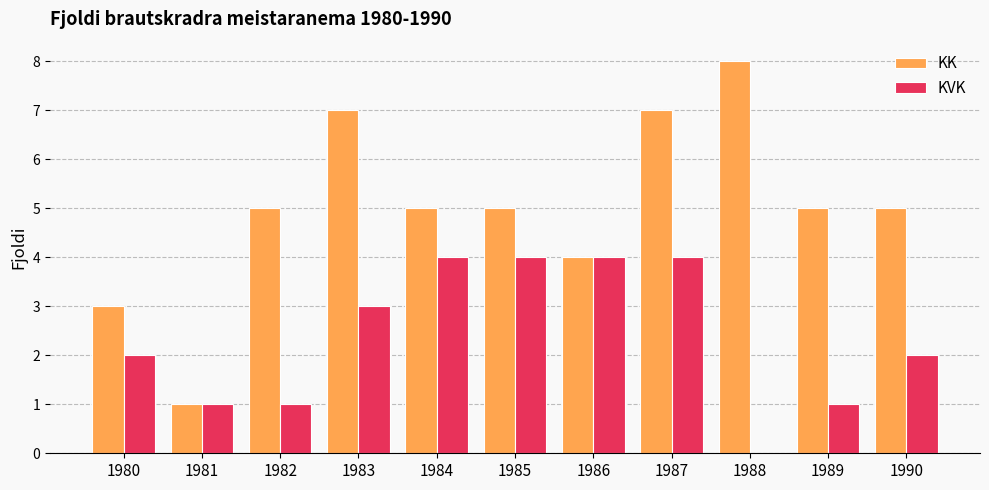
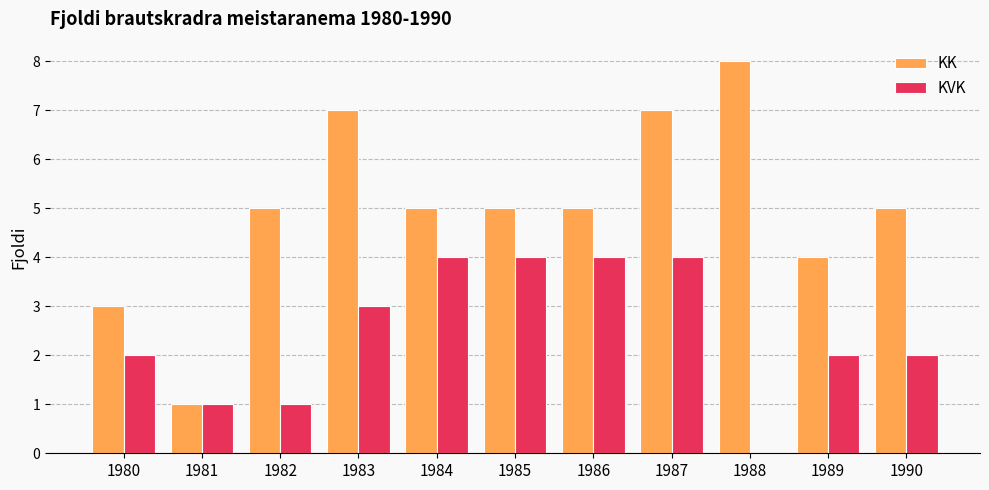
  {
    "KK": {
      "1980": 3,
      "1981": 1,
      "1982": 5,
      "1983": 7,
      "1984": 5,
      "1985": 5,
-     "1986": 4,
+     "1986": 5,
      "1987": 7,
      "1988": 8,
-     "1989": 5,
+     "1989": 4,
      "1990": 5
    },
    "KVK": {
      "1980": 2,
      "1981": 1,
      "1982": 1,
      "1983": 3,
      "1984": 4,
      "1985": 4,
      "1986": 4,
      "1987": 4,
      "1988": 0,
-     "1989": 1,
+     "1989": 2,
      "1990": 2
    }
  }
